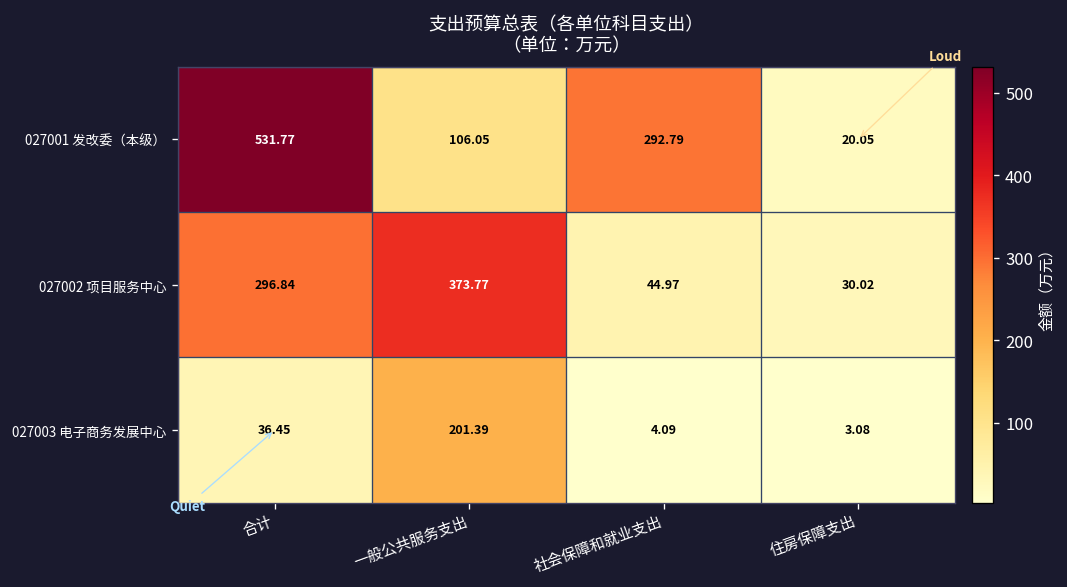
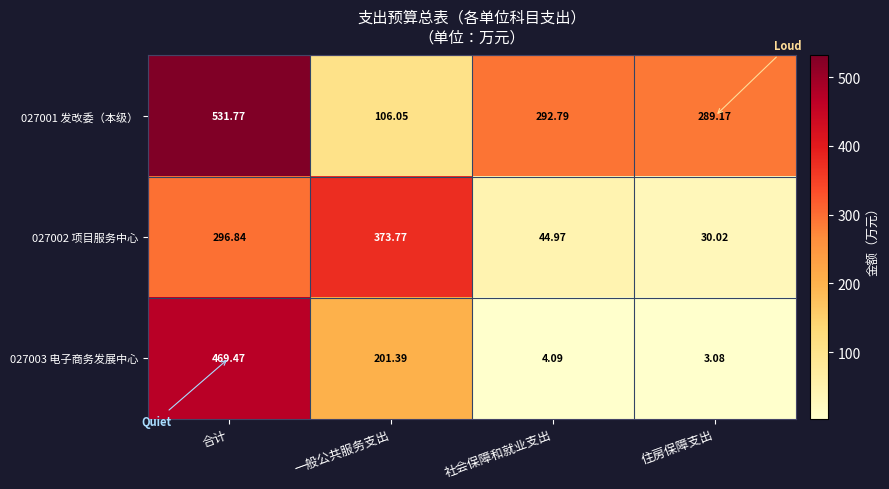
  {
    "027001 发改委（本级）": {
      "合计": 531.77,
      "一般公共服务支出": 106.05,
      "社会保障和就业支出": 292.79,
-     "住房保障支出": 20.05
+     "住房保障支出": 289.17
    },
    "027002 项目服务中心": {
      "合计": 296.84,
      "一般公共服务支出": 373.77,
      "社会保障和就业支出": 44.97,
      "住房保障支出": 30.02
    },
    "027003 电子商务发展中心": {
-     "合计": 36.45,
+     "合计": 469.47,
      "一般公共服务支出": 201.39,
      "社会保障和就业支出": 4.09,
      "住房保障支出": 3.08
    }
  }
